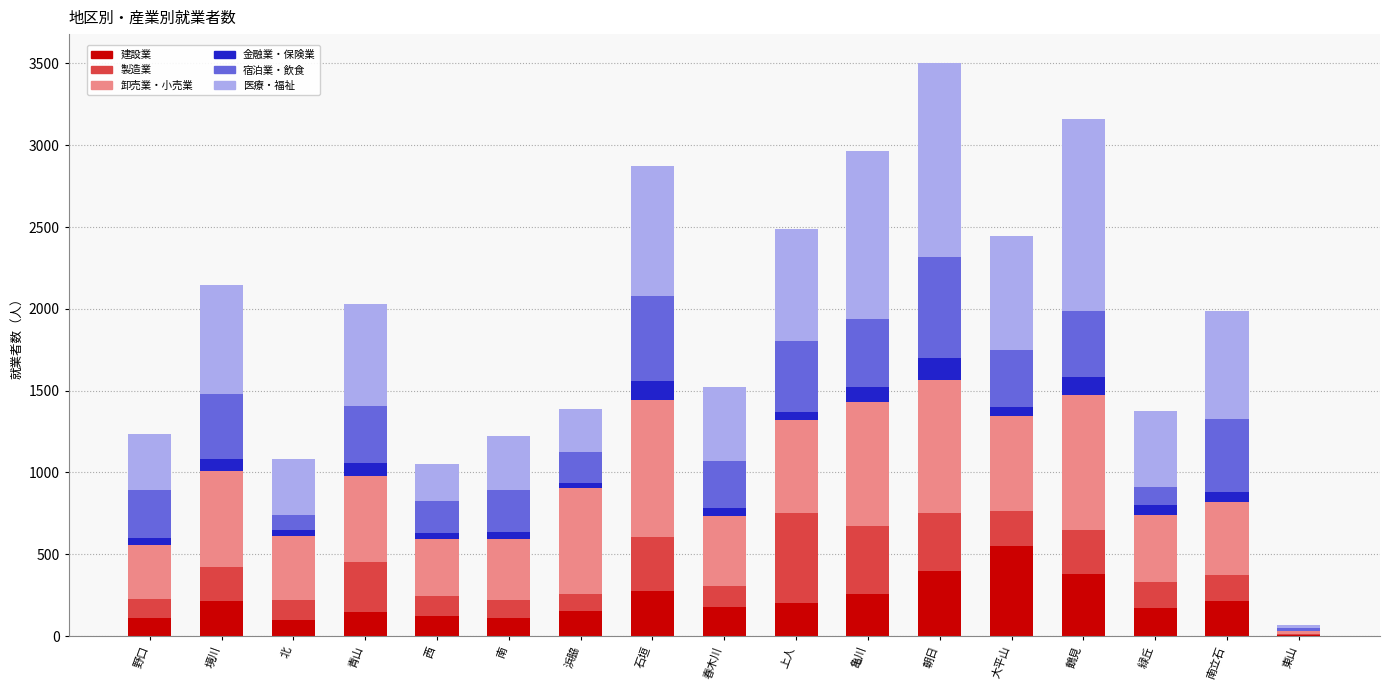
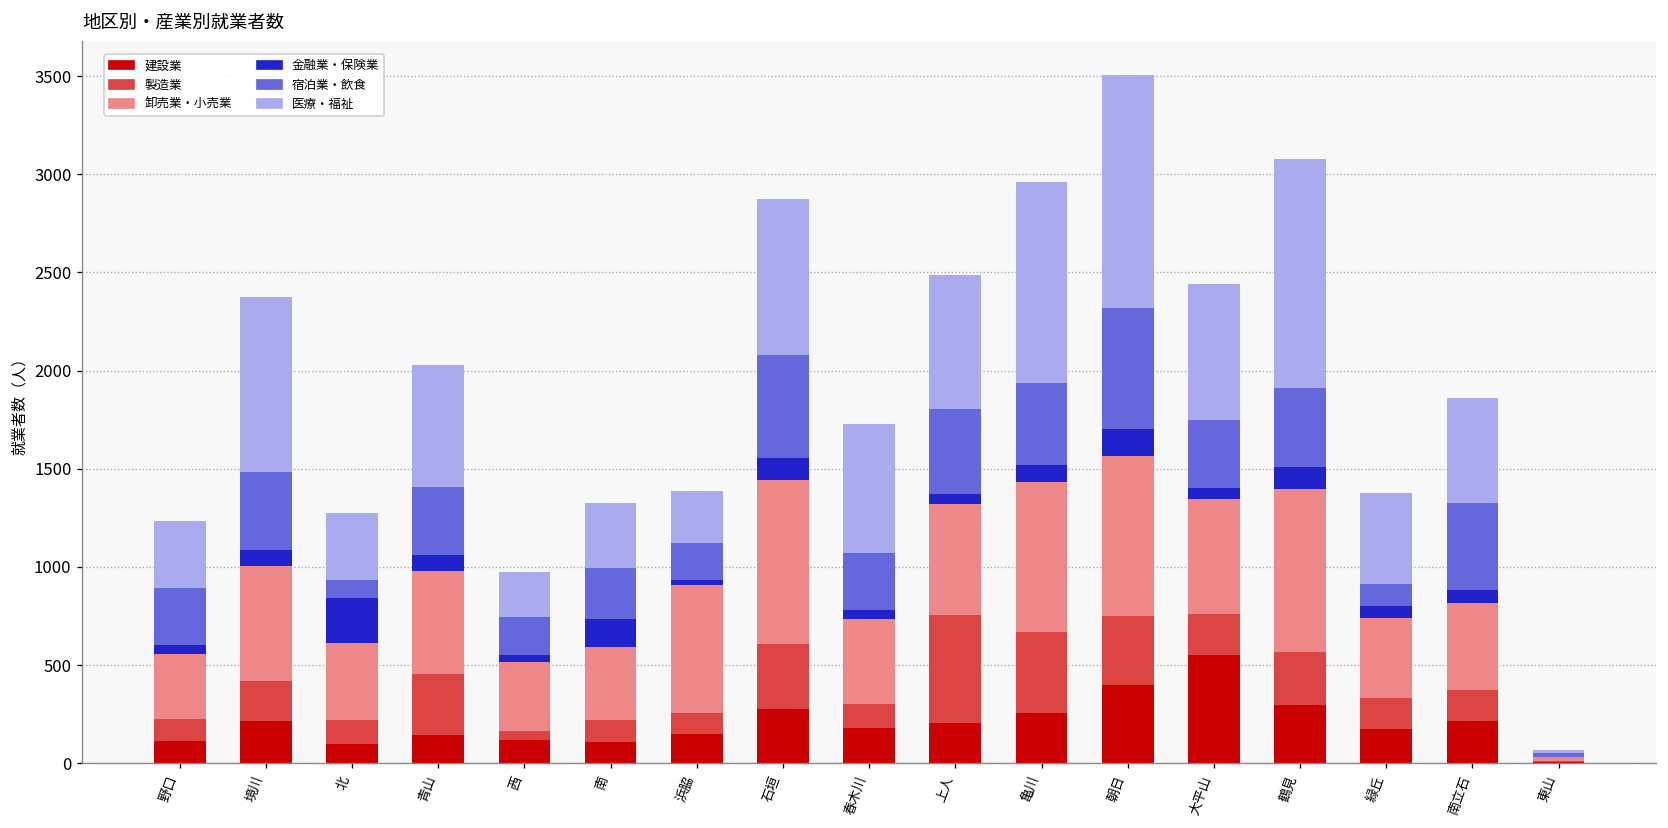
  {
    "建設業": {
      "野口": 110,
      "境川": 220,
      "北": 100,
      "青山": 150,
      "西": 120,
      "南": 110,
      "浜脇": 150,
      "石垣": 280,
      "春木川": 180,
      "上人": 200,
      "亀川": 260,
      "朝日": 400,
      "大平山": 550,
-     "鶴見": 380,
+     "鶴見": 300,
      "緑丘": 170,
      "南立石": 210
    },
    "製造業": {
      "野口": 110,
      "境川": 210,
      "北": 120,
      "青山": 310,
-     "西": 130,
+     "西": 50,
      "南": 110,
      "浜脇": 100,
      "石垣": 330,
      "春木川": 130,
      "上人": 550,
      "亀川": 420,
      "朝日": 360,
      "大平山": 210,
      "鶴見": 270,
      "緑丘": 160,
      "南立石": 160
    },
    "卸売業・小売業": {
      "野口": 330,
      "境川": 590,
      "北": 390,
      "青山": 530,
      "西": 350,
      "南": 370,
      "浜脇": 650,
      "石垣": 830,
      "春木川": 430,
      "上人": 570,
      "亀川": 760,
      "朝日": 820,
      "大平山": 580,
      "鶴見": 830,
      "緑丘": 410,
      "南立石": 440,
      "東山": 20
    },
    "金融業・保険業": {
      "野口": 50,
      "境川": 80,
-     "北": 40,
+     "北": 230,
      "青山": 80,
      "西": 40,
-     "南": 40,
+     "南": 140,
      "浜脇": 30,
      "石垣": 120,
      "春木川": 50,
      "上人": 50,
      "亀川": 90,
      "朝日": 130,
      "大平山": 60,
      "鶴見": 110,
      "緑丘": 60,
      "南立石": 70,
      "東山": 0
    },
    "宿泊業・飲食": {
      "野口": 290,
      "境川": 400,
      "北": 90,
      "青山": 350,
      "西": 200,
      "南": 260,
      "浜脇": 190,
      "石垣": 520,
      "春木川": 290,
      "上人": 430,
      "亀川": 420,
      "朝日": 620,
      "大平山": 340,
      "鶴見": 400,
      "緑丘": 110,
      "南立石": 450,
      "東山": 20
    },
    "医療・福祉": {
      "野口": 340,
-     "境川": 660,
+     "境川": 900,
      "北": 340,
      "青山": 620,
      "西": 230,
      "南": 330,
      "浜脇": 260,
      "石垣": 790,
-     "春木川": 450,
+     "春木川": 660,
      "上人": 680,
      "亀川": 1030,
      "朝日": 1190,
      "大平山": 700,
      "鶴見": 1170,
      "緑丘": 470,
-     "南立石": 660,
+     "南立石": 530,
      "東山": 20
    }
  }
